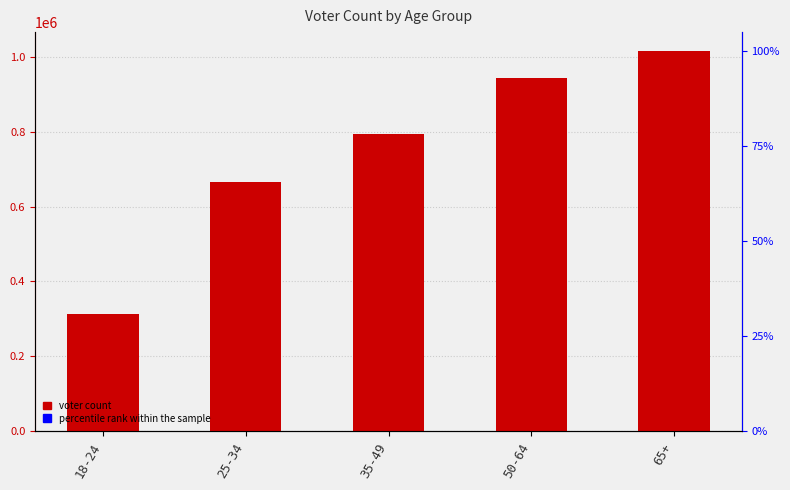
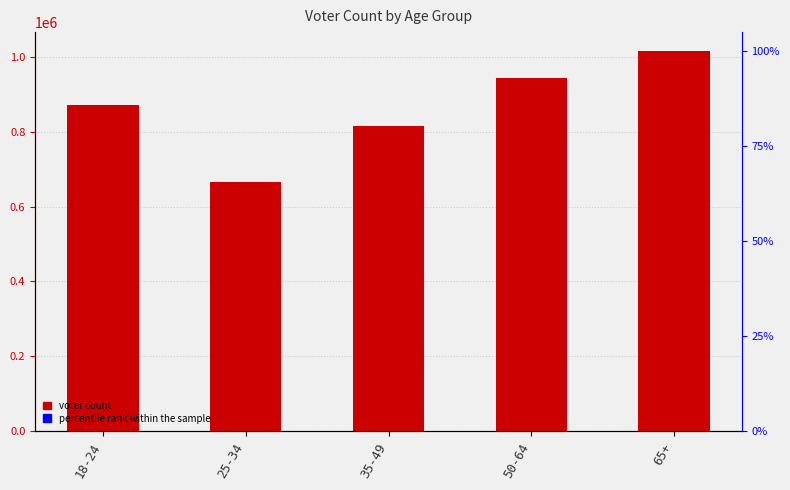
  {
-   "18-24": 310000,
+   "18-24": 870000,
    "25-34": 670000,
-   "35-49": 800000,
+   "35-49": 820000,
    "50-64": 940000,
    "65+": 1020000
  }
